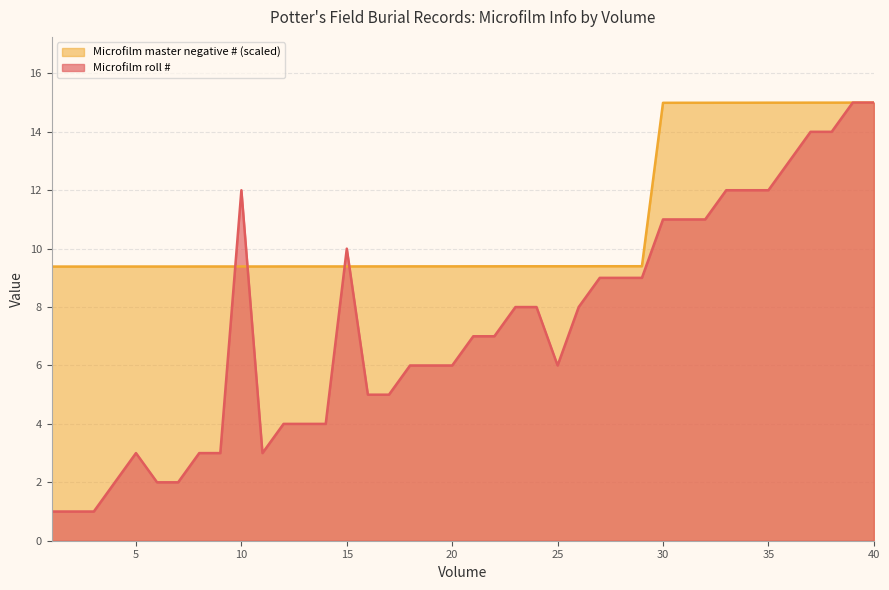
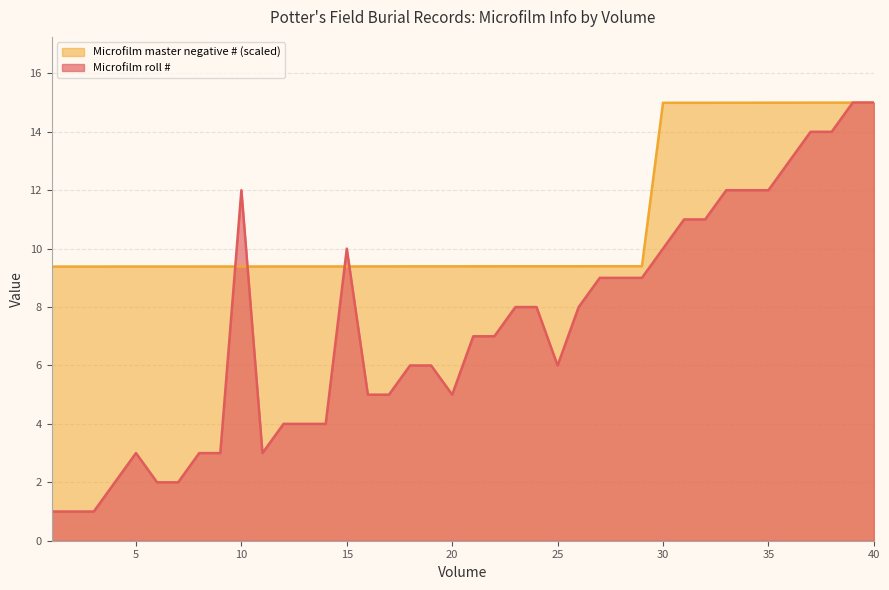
  {
    "Microfilm master negative # (scaled)": {
      "5": 9.4,
      "10": 9.4,
      "15": 9.4,
      "20": 9.4,
      "25": 9.4,
      "30": 15,
      "35": 15
    },
    "Microfilm roll #": {
      "5": 3,
      "10": 12,
      "15": 10,
-     "20": 6,
+     "20": 5,
      "25": 6,
-     "30": 11,
+     "30": 10,
      "35": 12
    }
  }
